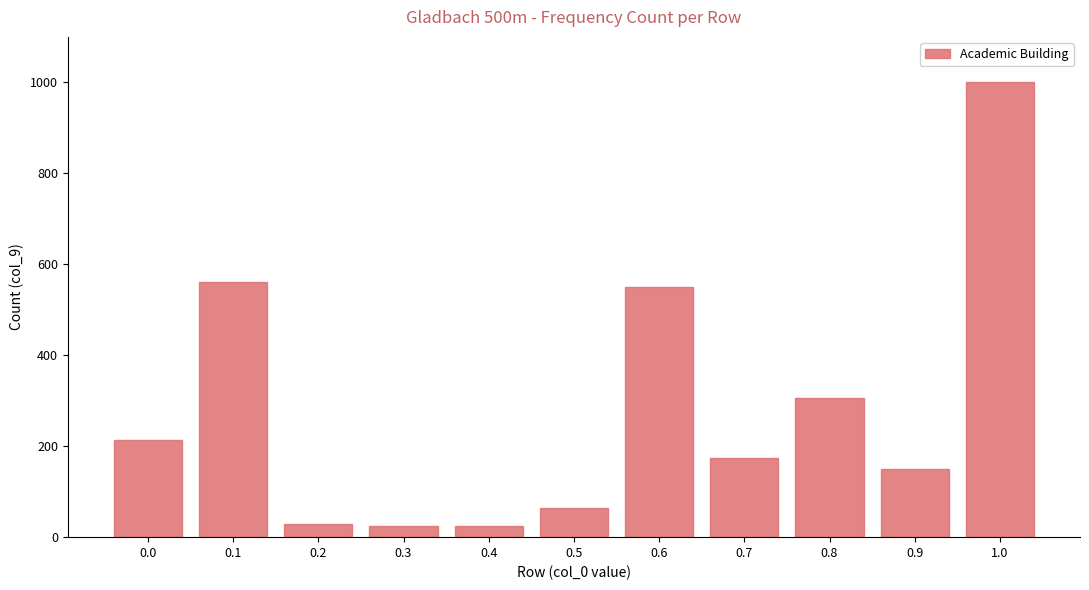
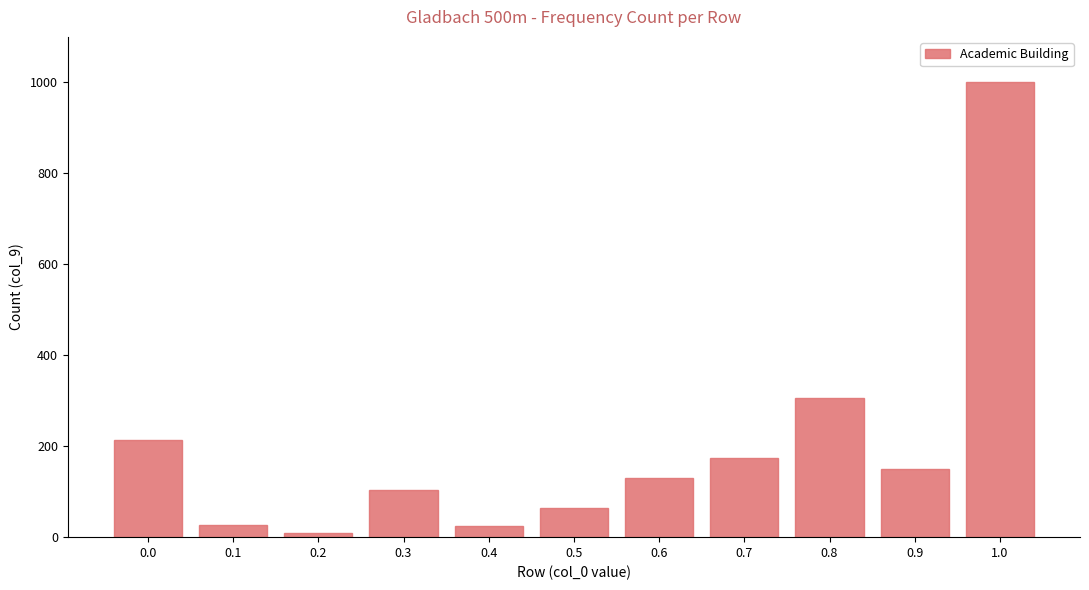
  {
    "0.0": 210,
-   "0.1": 560,
-   "0.2": 30,
-   "0.3": 20,
+   "0.1": 30,
+   "0.2": 10,
+   "0.3": 100,
    "0.4": 30,
    "0.5": 60,
-   "0.6": 550,
+   "0.6": 130,
    "0.7": 170,
    "0.8": 310,
    "0.9": 150,
    "1.0": 1000
  }
